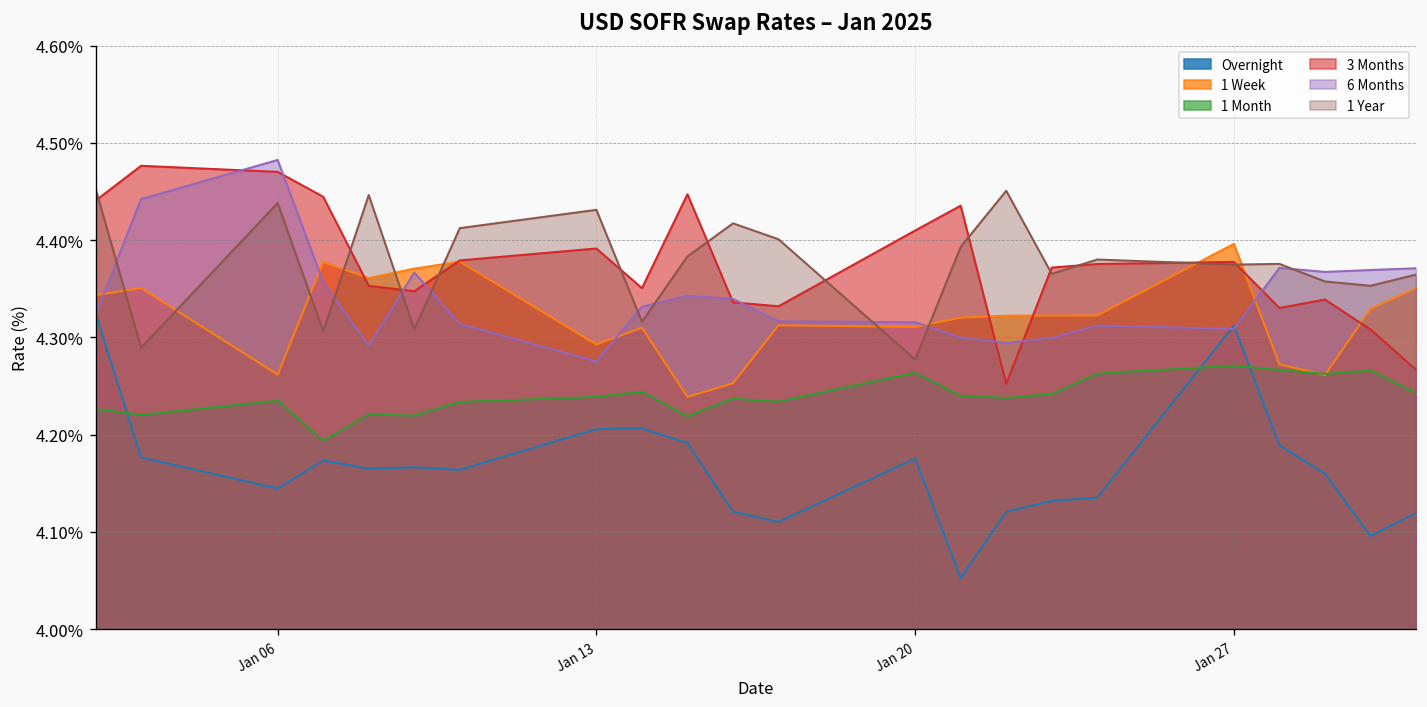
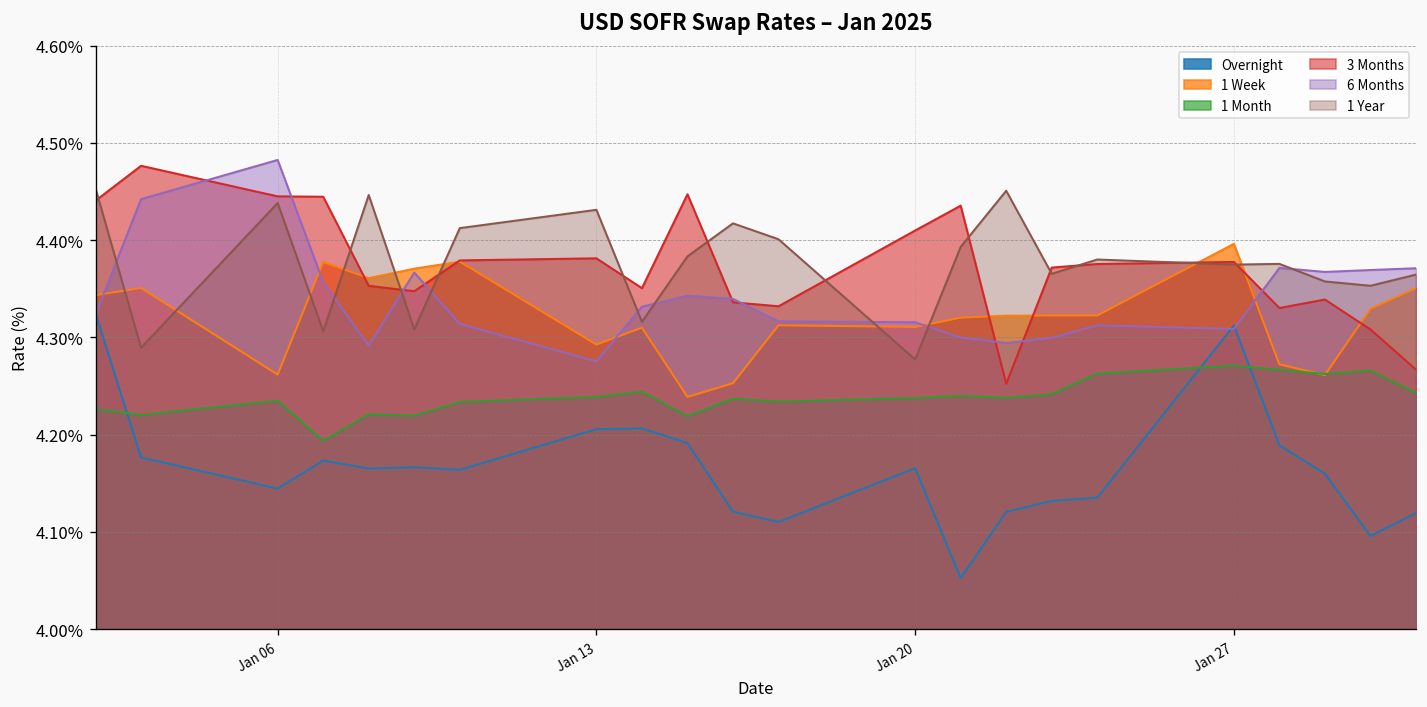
  {
    "Overnight": {
      "Jan 06": "4.14%",
      "Jan 13": "4.21%",
-     "Jan 20": "4.18%",
+     "Jan 20": "4.17%",
      "Jan 27": "4.31%"
    },
    "1 Week": {
      "Jan 06": "4.26%",
      "Jan 13": "4.29%",
      "Jan 20": "4.31%",
      "Jan 27": "4.40%"
    },
    "1 Month": {
      "Jan 06": "4.23%",
      "Jan 13": "4.24%",
-     "Jan 20": "4.26%",
+     "Jan 20": "4.24%",
      "Jan 27": "4.27%"
    },
    "3 Months": {
-     "Jan 06": "4.47%",
-     "Jan 13": "4.39%",
+     "Jan 06": "4.45%",
+     "Jan 13": "4.38%",
      "Jan 20": "4.41%"
    }
  }
